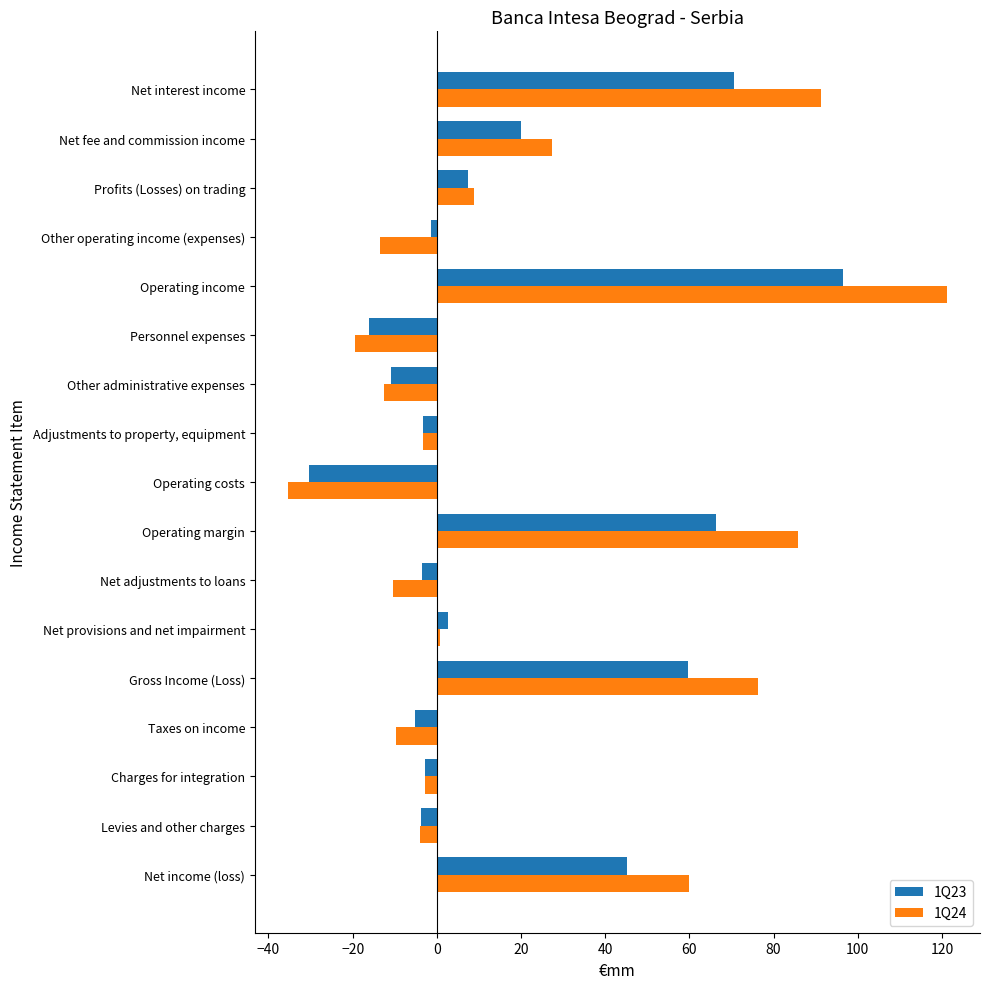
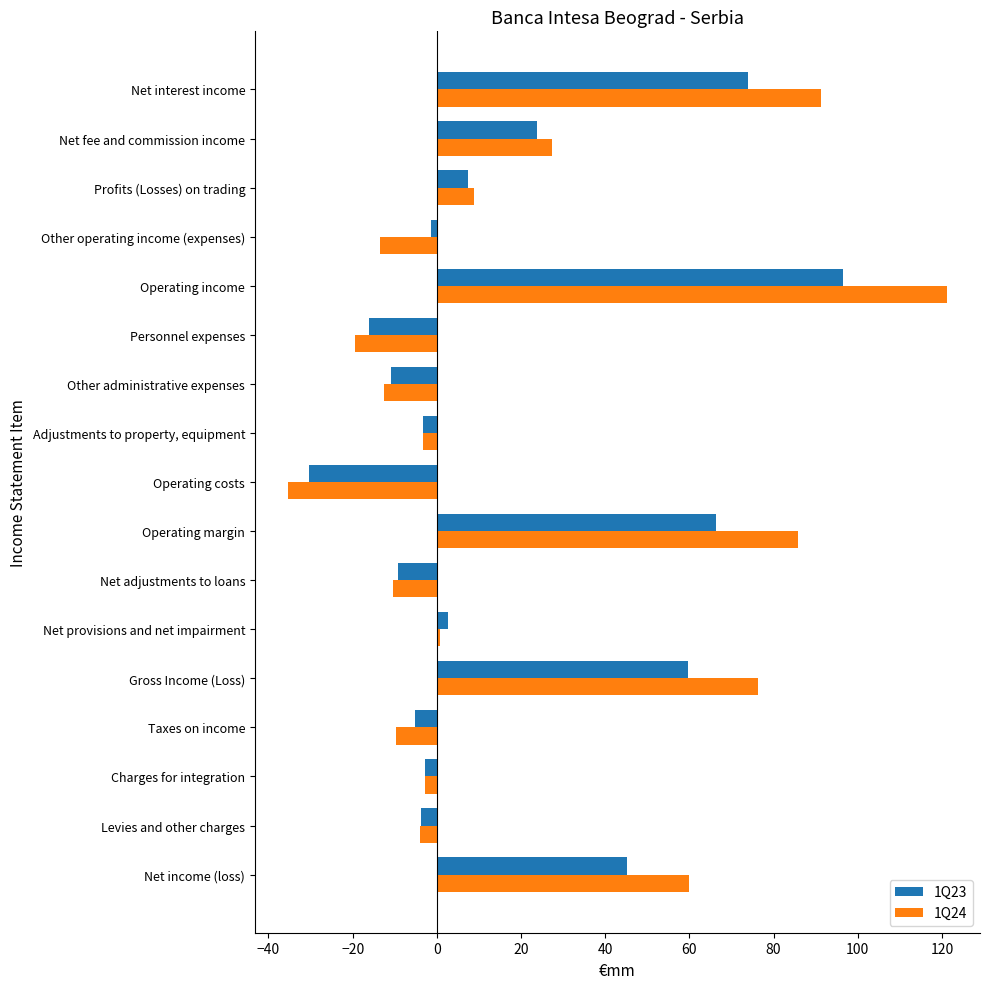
  {
    "1Q23": {
-     "Net interest income": 71,
-     "Net fee and commission income": 20,
+     "Net interest income": 74,
+     "Net fee and commission income": 24,
      "Profits (Losses) on trading": 7,
      "Other operating income (expenses)": -2,
      "Operating income": 97,
      "Personnel expenses": -16,
      "Other administrative expenses": -11,
      "Adjustments to property, equipment": -3,
      "Operating costs": -30,
      "Operating margin": 66,
-     "Net adjustments to loans": -4,
+     "Net adjustments to loans": -9,
      "Net provisions and net impairment": 3,
      "Gross Income (Loss)": 60,
      "Taxes on income": -5,
      "Charges for integration": -3,
      "Levies and other charges": -4,
      "Net income (loss)": 45
    },
    "1Q24": {
      "Net interest income": 91,
      "Net fee and commission income": 27,
      "Profits (Losses) on trading": 9,
      "Other operating income (expenses)": -13,
      "Operating income": 121,
      "Personnel expenses": -20,
      "Other administrative expenses": -13,
      "Adjustments to property, equipment": -3,
      "Operating costs": -35,
      "Operating margin": 86,
      "Net adjustments to loans": -10,
      "Net provisions and net impairment": 1,
      "Gross Income (Loss)": 76,
      "Taxes on income": -10,
      "Charges for integration": -3,
      "Levies and other charges": -4,
      "Net income (loss)": 60
    }
  }
